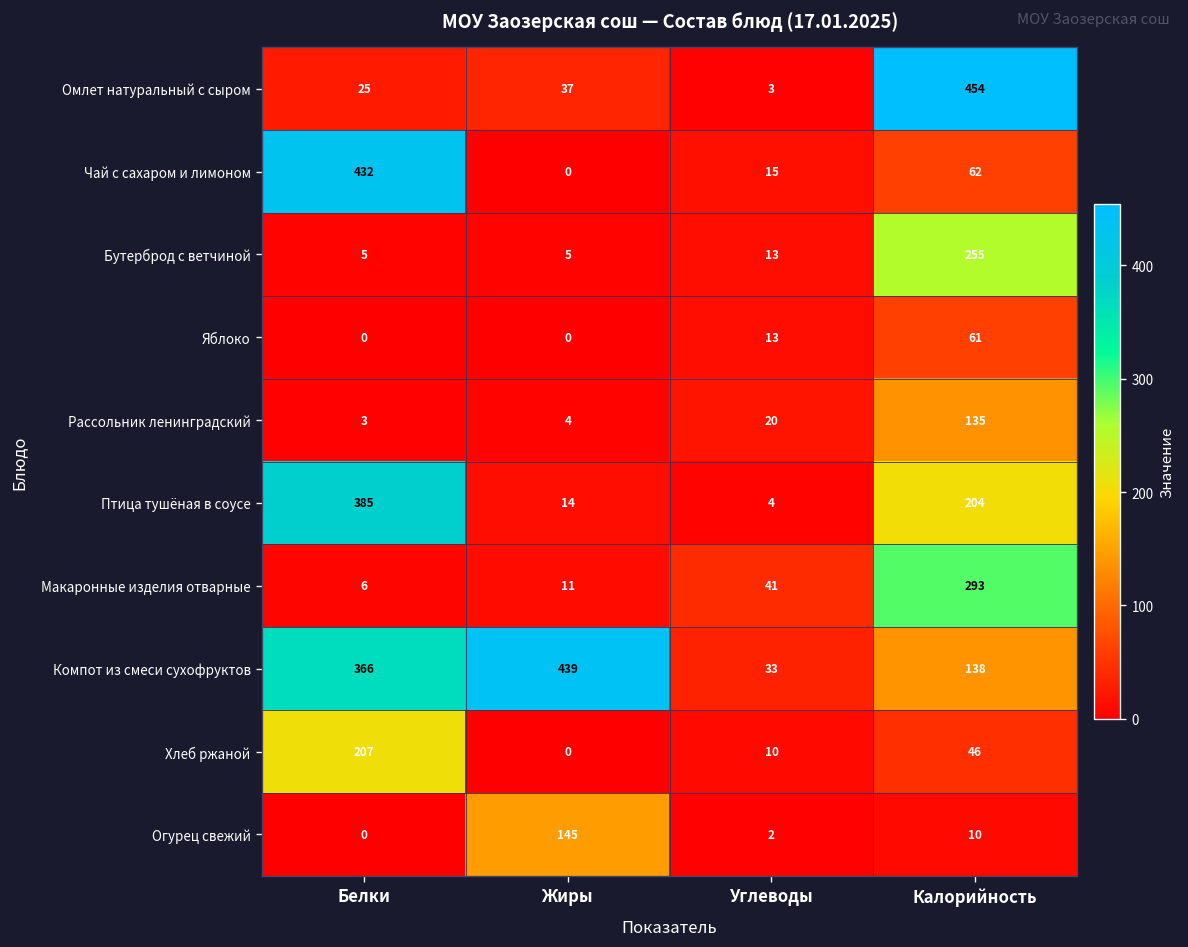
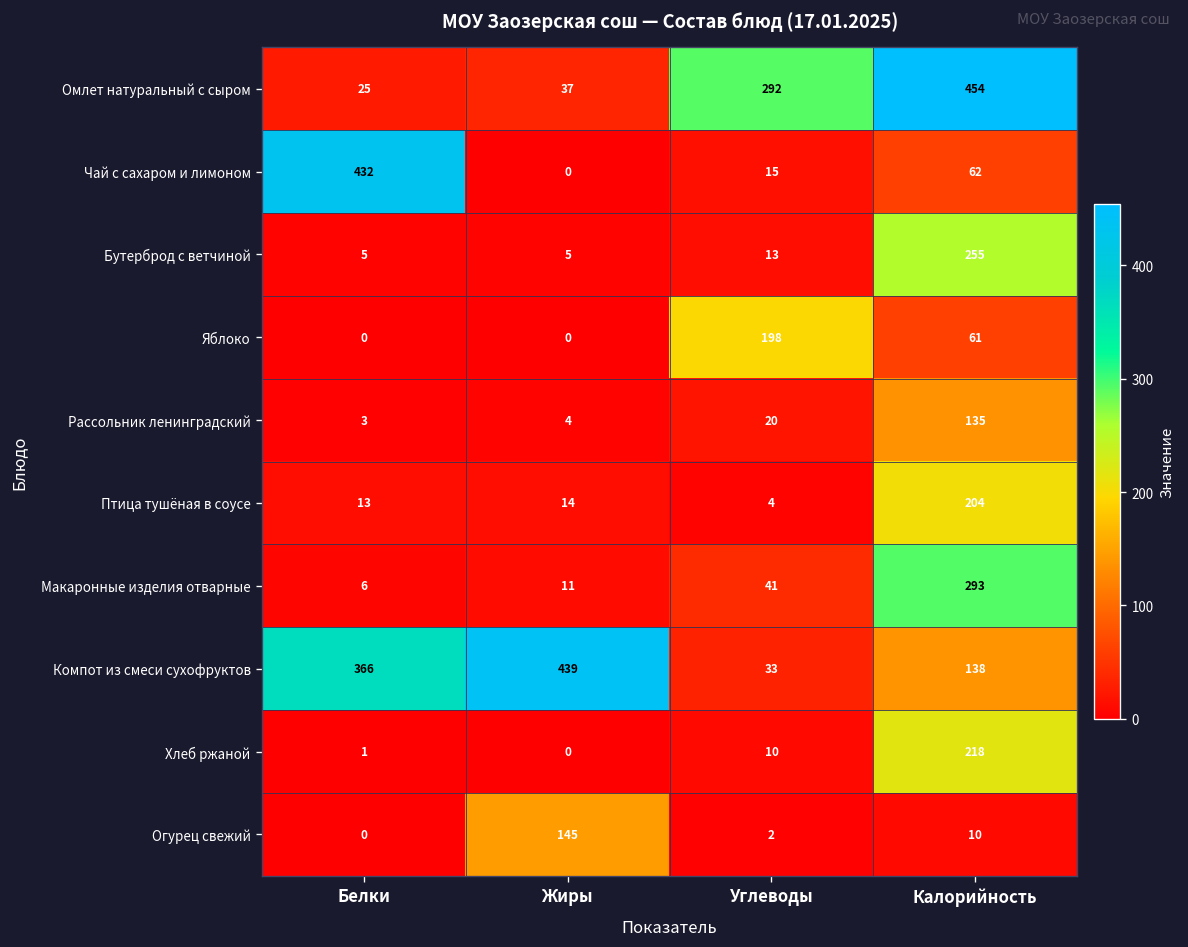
  {
    "Омлет натуральный с сыром": {
      "Белки": 25,
      "Жиры": 37,
-     "Углеводы": 3,
+     "Углеводы": 292,
      "Калорийность": 454
    },
    "Чай с сахаром и лимоном": {
      "Белки": 432,
      "Жиры": 0,
      "Углеводы": 15,
      "Калорийность": 62
    },
    "Бутерброд с ветчиной": {
      "Белки": 5,
      "Жиры": 5,
      "Углеводы": 13,
      "Калорийность": 255
    },
    "Яблоко": {
      "Белки": 0,
      "Жиры": 0,
-     "Углеводы": 13,
+     "Углеводы": 198,
      "Калорийность": 61
    },
    "Рассольник ленинградский": {
      "Белки": 3,
      "Жиры": 4,
      "Углеводы": 20,
      "Калорийность": 135
    },
    "Птица тушёная в соусе": {
-     "Белки": 385,
+     "Белки": 13,
      "Жиры": 14,
      "Углеводы": 4,
      "Калорийность": 204
    },
    "Макаронные изделия отварные": {
      "Белки": 6,
      "Жиры": 11,
      "Углеводы": 41,
      "Калорийность": 293
    },
    "Компот из смеси сухофруктов": {
      "Белки": 366,
      "Жиры": 439,
      "Углеводы": 33,
      "Калорийность": 138
    },
    "Хлеб ржаной": {
-     "Белки": 207,
+     "Белки": 1,
      "Жиры": 0,
      "Углеводы": 10,
-     "Калорийность": 46
+     "Калорийность": 218
    },
    "Огурец свежий": {
      "Белки": 0,
      "Жиры": 145,
      "Углеводы": 2,
      "Калорийность": 10
    }
  }
